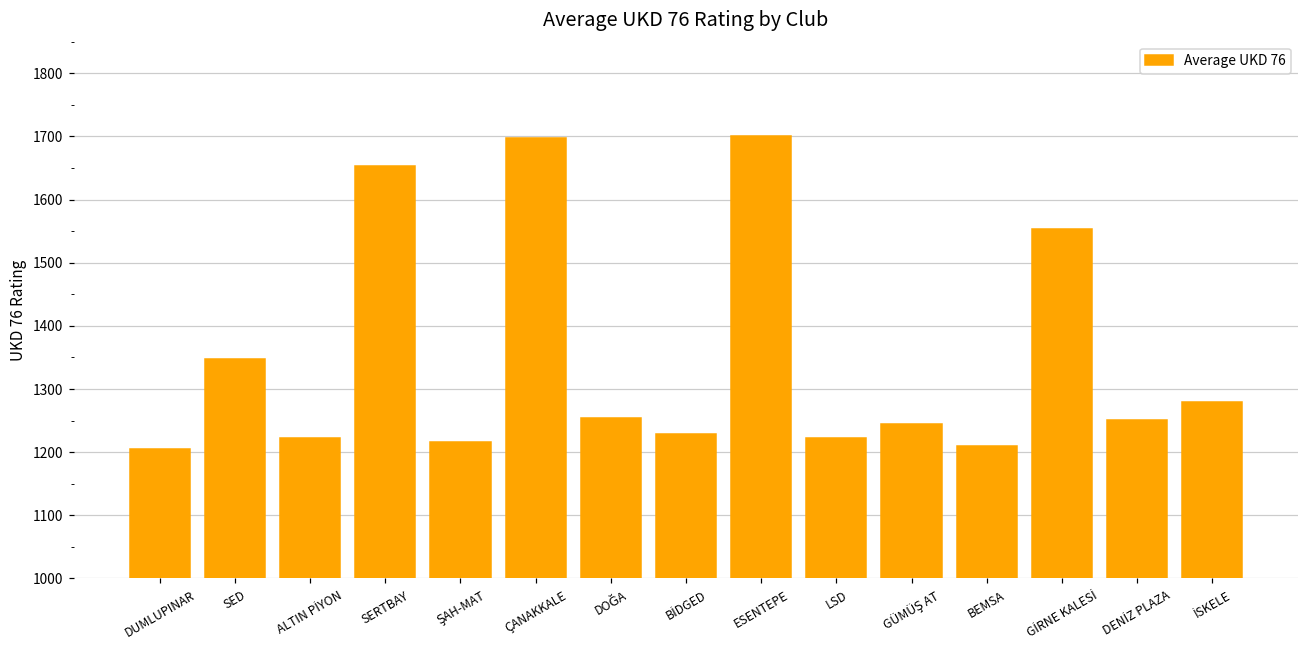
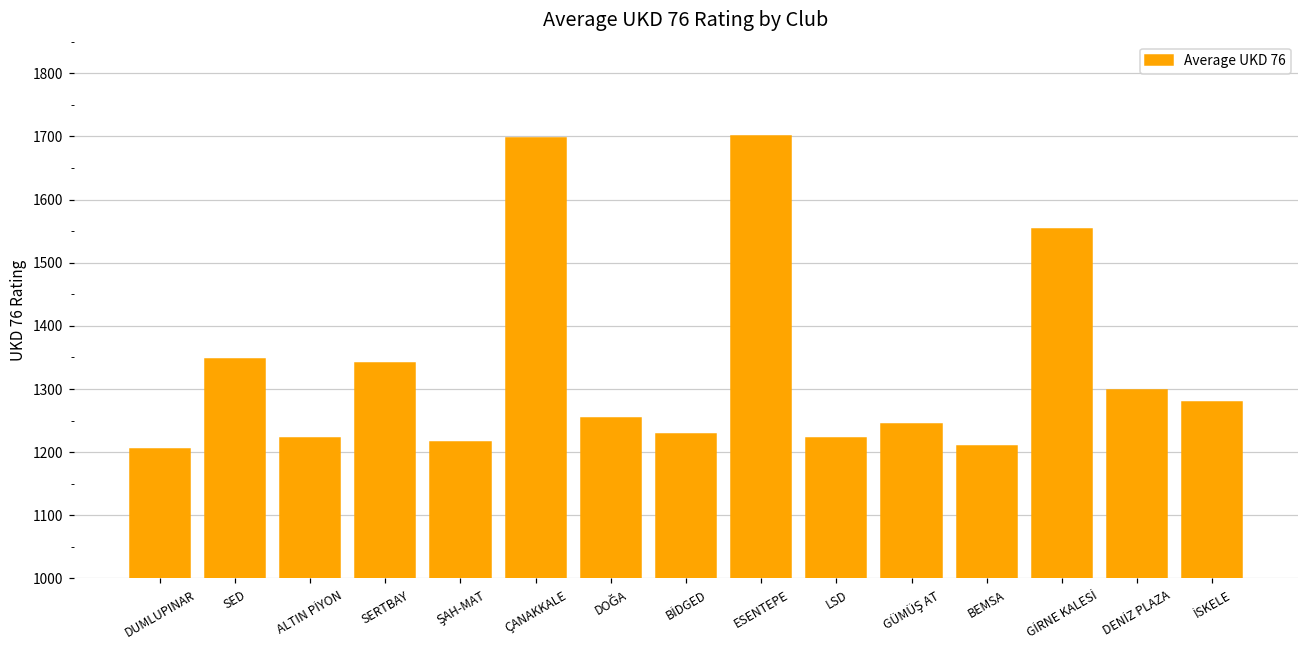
  {
    "DUMLUPINAR": 1210,
    "SED": 1350,
    "ALTIN PİYON": 1220,
-   "SERTBAY": 1650,
+   "SERTBAY": 1340,
    "ŞAH-MAT": 1220,
    "ÇANAKKALE": 1700,
    "DOĞA": 1250,
    "BİDGED": 1230,
    "ESENTEPE": 1700,
    "LSD": 1220,
    "GÜMÜŞ AT": 1240,
    "BEMSA": 1210,
    "GİRNE KALESİ": 1550,
-   "DENİZ PLAZA": 1250,
+   "DENİZ PLAZA": 1300,
    "İSKELE": 1280
  }
